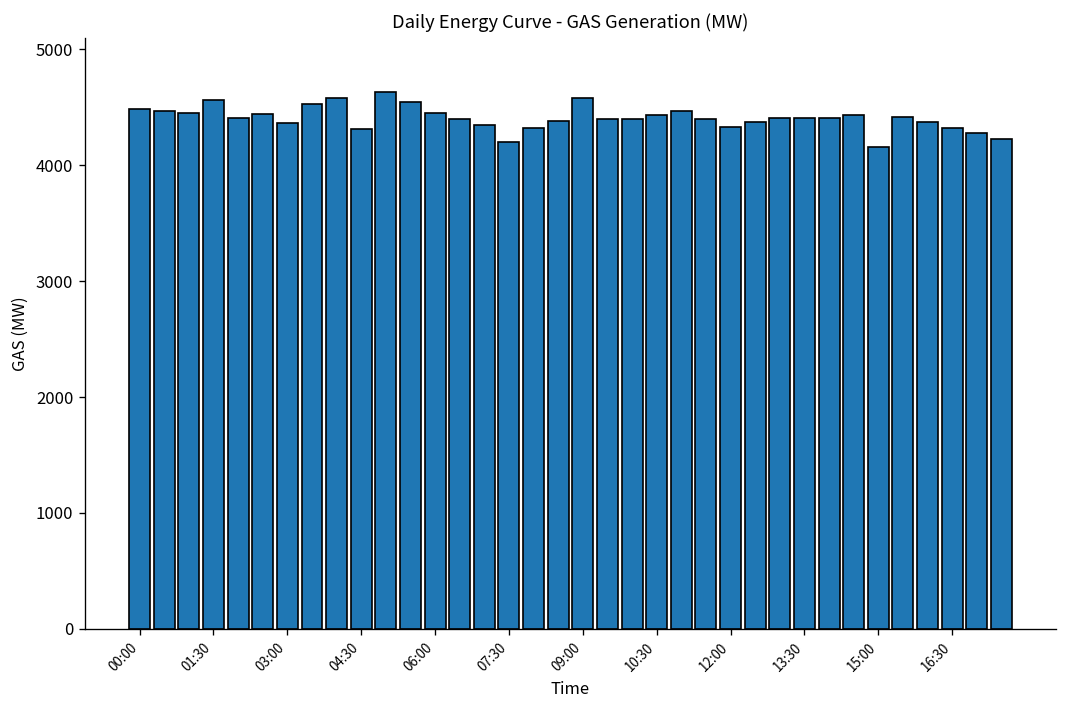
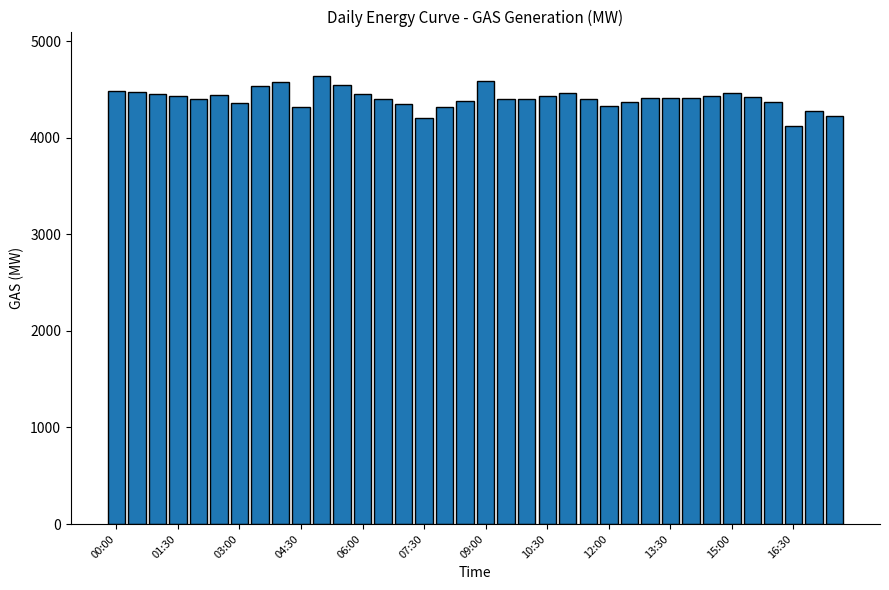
  {
    "00:00": 4500,
-   "01:30": 4600,
+   "01:30": 4400,
    "03:00": 4400,
    "04:30": 4300,
    "06:00": 4400,
    "07:30": 4200,
    "09:00": 4600,
    "10:30": 4400,
    "12:00": 4300,
    "13:30": 4400,
-   "15:00": 4200,
-   "16:30": 4300
+   "15:00": 4500,
+   "16:30": 4100
  }
